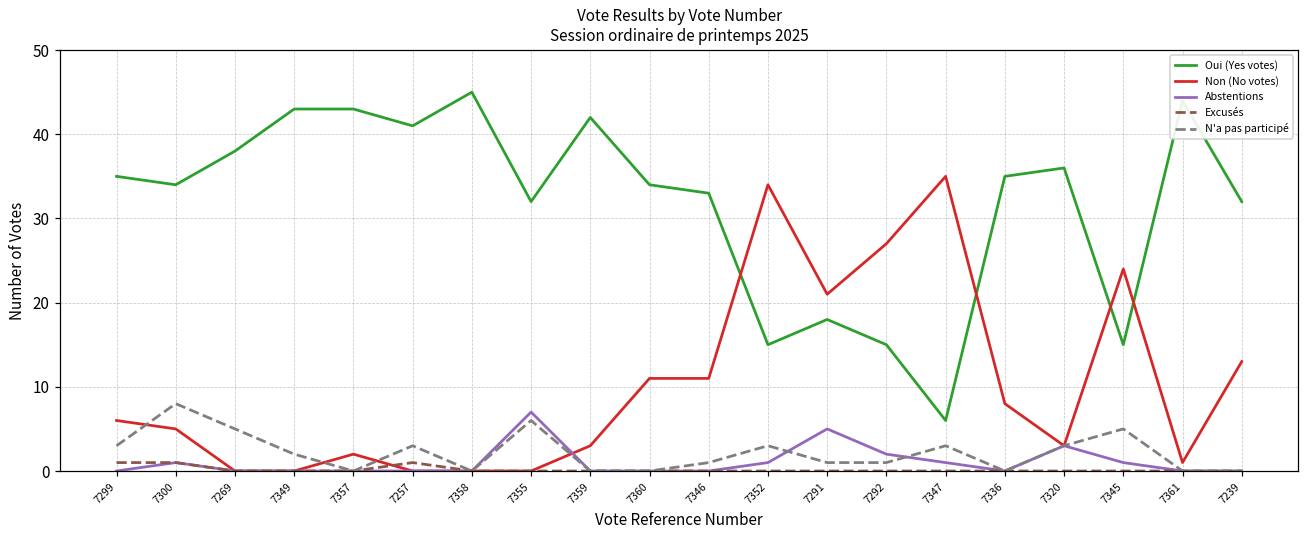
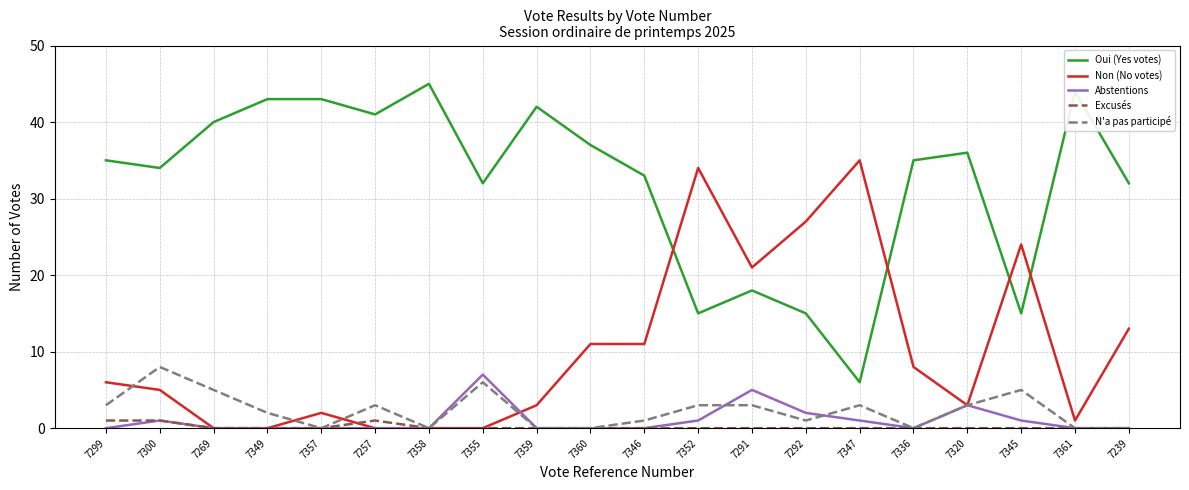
  {
    "Oui (Yes votes)": {
      "7299": 35,
      "7300": 34,
-     "7269": 38,
+     "7269": 40,
      "7349": 43,
      "7357": 43,
      "7257": 41,
      "7358": 45,
      "7355": 32,
      "7359": 42,
-     "7360": 34,
+     "7360": 37,
      "7346": 33,
      "7352": 15,
      "7291": 18,
      "7292": 15,
      "7347": 6,
      "7336": 35,
      "7320": 36,
      "7345": 15,
      "7239": 32
    },
    "Non (No votes)": {
      "7299": 6,
      "7300": 5,
      "7357": 2,
      "7359": 3,
      "7360": 11,
      "7346": 11,
      "7352": 34,
      "7291": 21,
      "7292": 27,
      "7347": 35,
      "7336": 8,
      "7345": 24,
      "7361": 1,
      "7239": 13
    },
    "Abstentions": {
      "7299": 0,
      "7355": 7,
      "7352": 1,
      "7291": 5,
      "7292": 2,
      "7347": 1,
      "7345": 1
    },
    "Excusés": {
      "7299": 1,
      "7257": 1,
      "7352": 0,
      "7291": 0,
      "7292": 0,
      "7347": 0,
      "7320": 0,
      "7345": 0
    },
    "N'a pas participé": {
      "7299": 3,
      "7300": 8,
      "7269": 5,
      "7349": 2,
      "7257": 3,
      "7355": 6,
      "7346": 1,
      "7352": 3,
-     "7291": 1,
+     "7291": 3,
      "7292": 1,
      "7347": 3,
      "7345": 5
    }
  }
